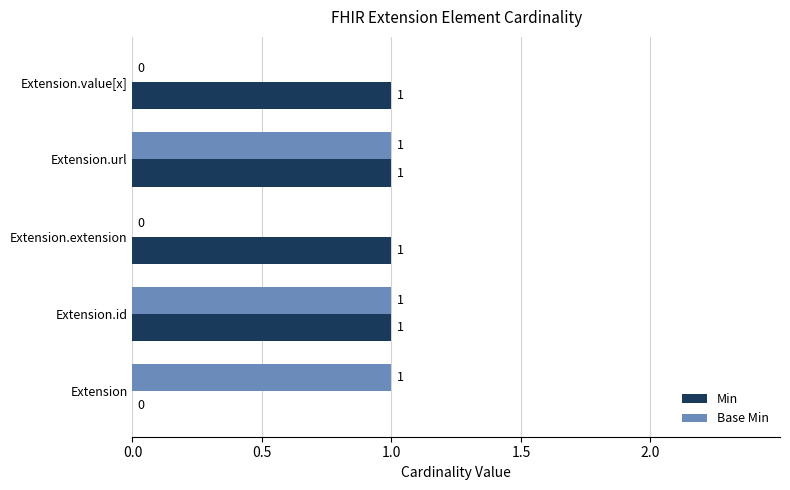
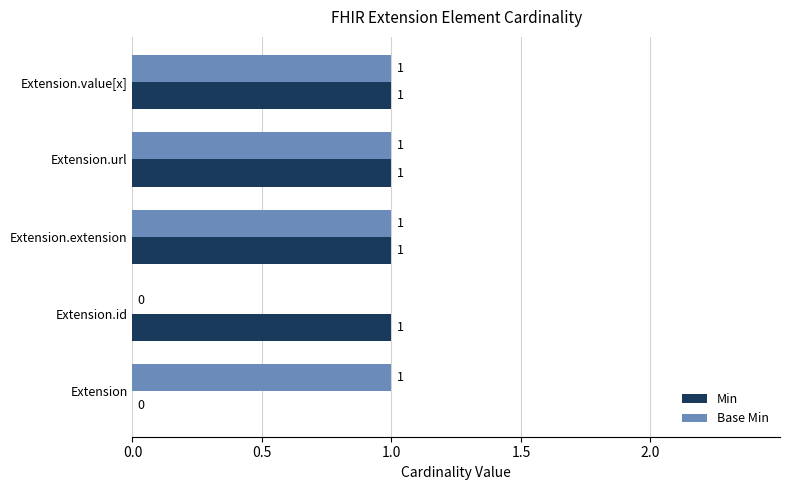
  {
    "Min": {
      "Extension.value[x]": 1,
      "Extension.url": 1,
      "Extension.extension": 1,
      "Extension.id": 1,
      "Extension": 0
    },
    "Base Min": {
-     "Extension.value[x]": 0,
+     "Extension.value[x]": 1,
      "Extension.url": 1,
-     "Extension.extension": 0,
-     "Extension.id": 1,
+     "Extension.extension": 1,
+     "Extension.id": 0,
      "Extension": 1
    }
  }
